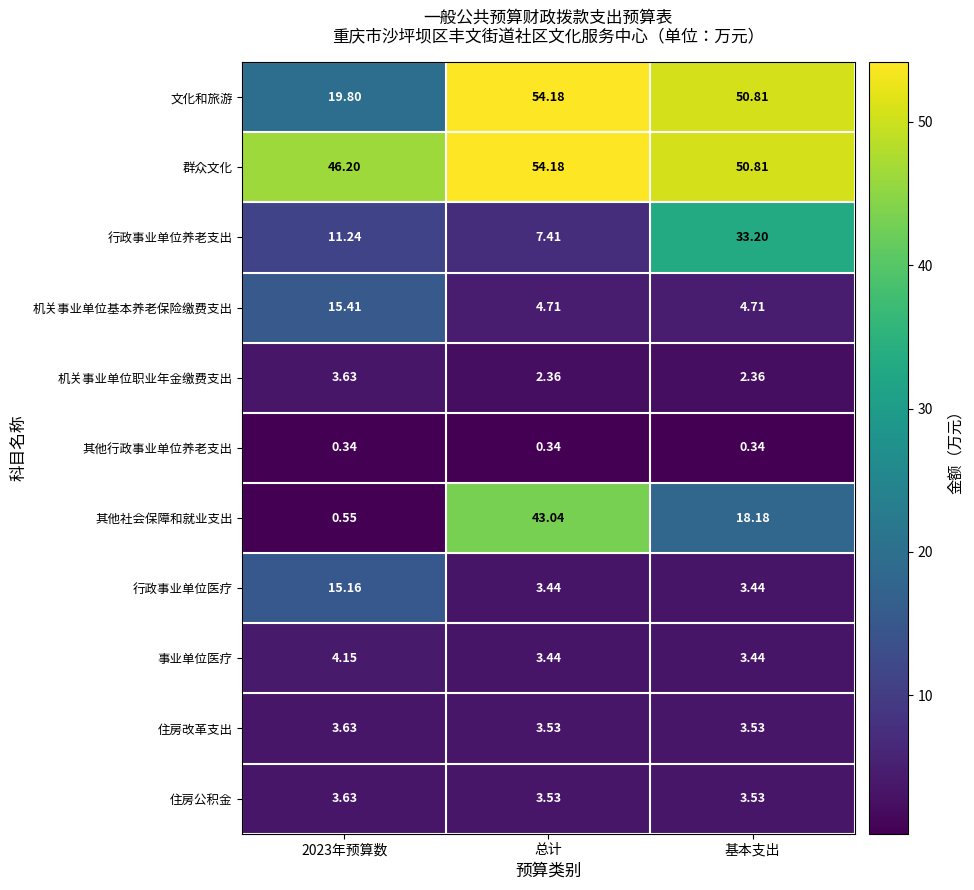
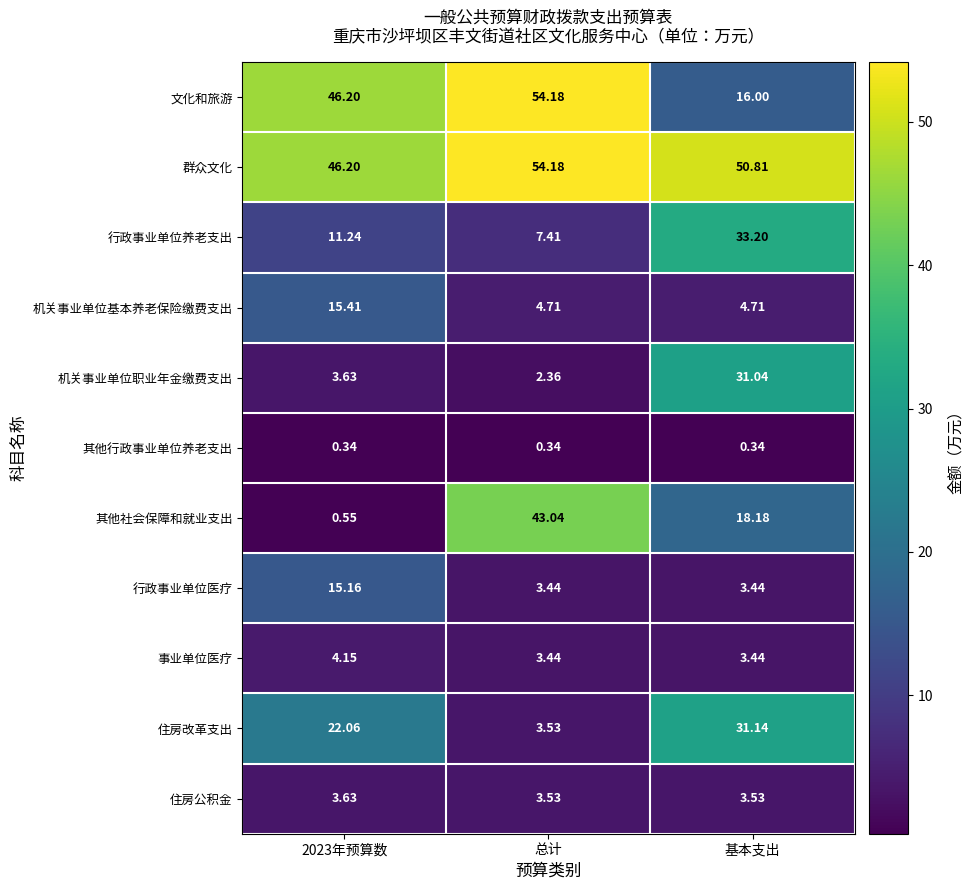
  {
    "文化和旅游": {
-     "2023年预算数": 19.80,
+     "2023年预算数": 46.20,
      "总计": 54.18,
-     "基本支出": 50.81
+     "基本支出": 16.00
    },
    "群众文化": {
      "2023年预算数": 46.20,
      "总计": 54.18,
      "基本支出": 50.81
    },
    "行政事业单位养老支出": {
      "2023年预算数": 11.24,
      "总计": 7.41,
      "基本支出": 33.20
    },
    "机关事业单位基本养老保险缴费支出": {
      "2023年预算数": 15.41,
      "总计": 4.71,
      "基本支出": 4.71
    },
    "机关事业单位职业年金缴费支出": {
      "2023年预算数": 3.63,
      "总计": 2.36,
-     "基本支出": 2.36
+     "基本支出": 31.04
    },
    "其他行政事业单位养老支出": {
      "2023年预算数": 0.34,
      "总计": 0.34,
      "基本支出": 0.34
    },
    "其他社会保障和就业支出": {
      "2023年预算数": 0.55,
      "总计": 43.04,
      "基本支出": 18.18
    },
    "行政事业单位医疗": {
      "2023年预算数": 15.16,
      "总计": 3.44,
      "基本支出": 3.44
    },
    "事业单位医疗": {
      "2023年预算数": 4.15,
      "总计": 3.44,
      "基本支出": 3.44
    },
    "住房改革支出": {
-     "2023年预算数": 3.63,
+     "2023年预算数": 22.06,
      "总计": 3.53,
-     "基本支出": 3.53
+     "基本支出": 31.14
    },
    "住房公积金": {
      "2023年预算数": 3.63,
      "总计": 3.53,
      "基本支出": 3.53
    }
  }
